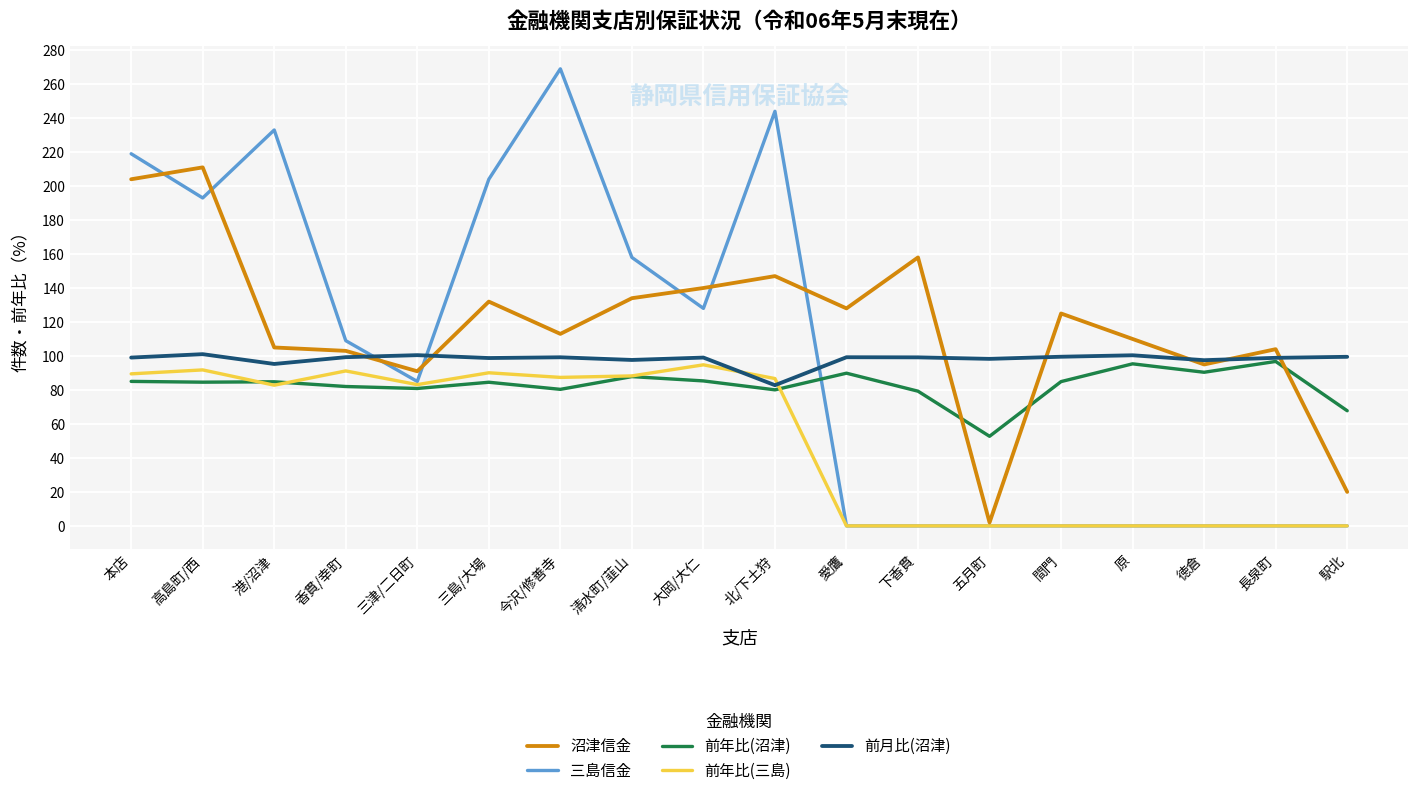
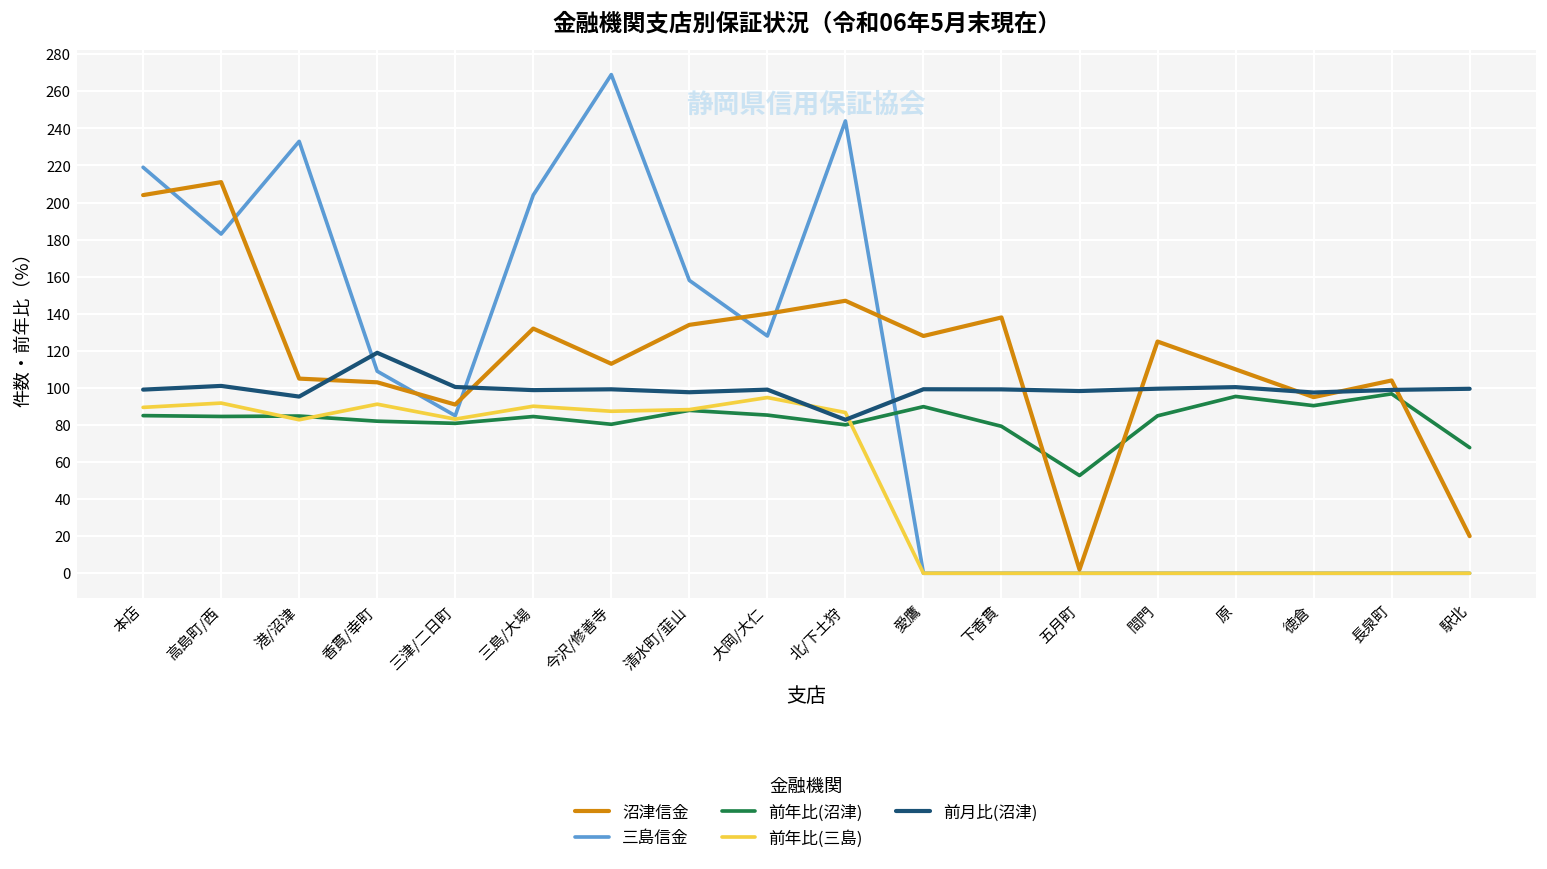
  {
    "沼津信金": {
      "本店": 204,
      "高島町/西": 211,
      "港/沼津": 105,
      "香貫/幸町": 103,
      "三津/二日町": 91,
      "三島/大場": 132,
      "今沢/修善寺": 113,
      "清水町/韮山": 134,
      "大岡/大仁": 140,
      "北/下土狩": 147,
      "愛鷹": 128,
-     "下香貫": 158,
+     "下香貫": 138,
      "五月町": 2,
      "間門": 125,
      "原": 110,
      "徳倉": 95,
      "長泉町": 104,
      "駅北": 20
    },
    "三島信金": {
      "本店": 219,
-     "高島町/西": 193,
+     "高島町/西": 183,
      "港/沼津": 233,
      "香貫/幸町": 109,
      "三津/二日町": 85,
      "三島/大場": 204,
      "今沢/修善寺": 269,
      "清水町/韮山": 158,
      "大岡/大仁": 128,
      "北/下土狩": 244
    },
    "前年比(沼津)": {
      "本店": 85,
      "高島町/西": 85,
      "港/沼津": 85,
      "香貫/幸町": 82,
      "三津/二日町": 81,
      "三島/大場": 85,
      "今沢/修善寺": 80,
      "大岡/大仁": 85,
      "北/下土狩": 80,
      "愛鷹": 90,
      "下香貫": 79,
      "五月町": 53,
      "間門": 85,
      "原": 95,
      "徳倉": 90,
      "長泉町": 97,
      "駅北": 68
    },
    "前年比(三島)": {
      "本店": 89,
      "高島町/西": 92,
      "港/沼津": 83,
      "香貫/幸町": 91,
      "三津/二日町": 83,
      "三島/大場": 90,
      "今沢/修善寺": 87,
      "大岡/大仁": 95,
      "北/下土狩": 87
    },
    "前月比(沼津)": {
      "本店": 99,
      "高島町/西": 101,
      "港/沼津": 95,
-     "香貫/幸町": 99,
+     "香貫/幸町": 119,
      "三津/二日町": 100,
      "三島/大場": 99,
      "今沢/修善寺": 99,
      "清水町/韮山": 98,
      "大岡/大仁": 99,
      "北/下土狩": 83,
      "愛鷹": 99,
      "下香貫": 99,
      "五月町": 98,
      "間門": 100,
      "原": 100,
      "徳倉": 98,
      "長泉町": 99,
      "駅北": 100
    }
  }
